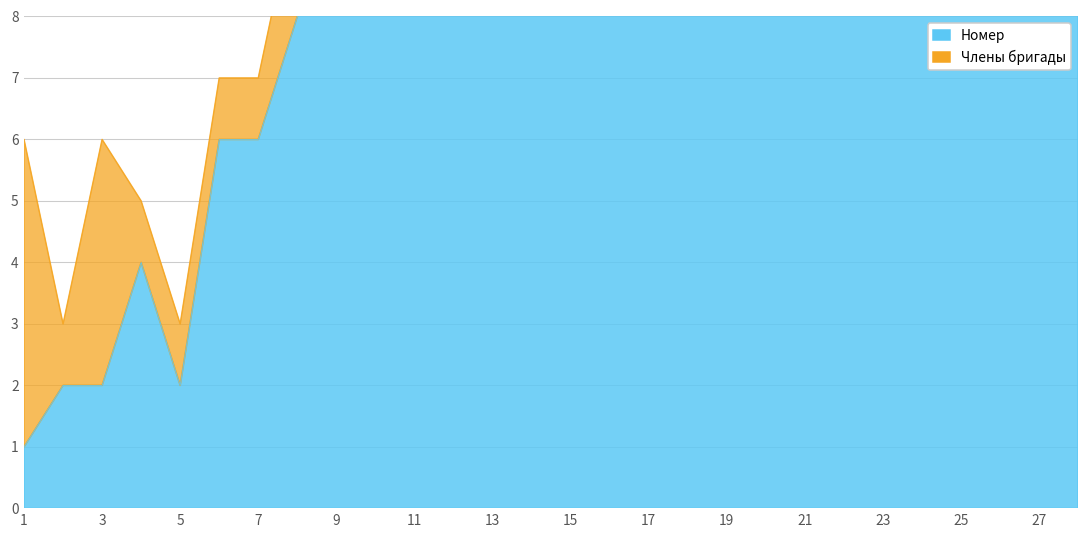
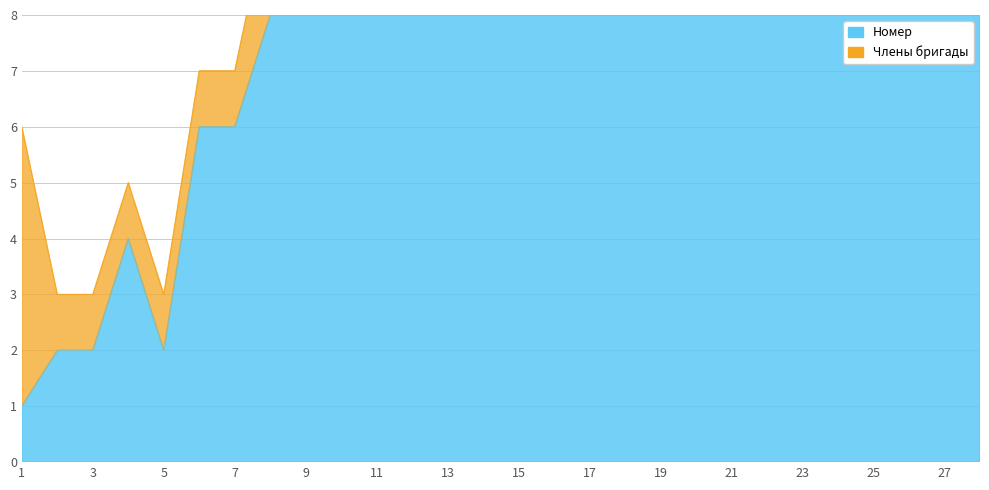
  {
    "Номер": {
      "1": 1,
      "3": 2,
      "5": 2,
      "7": 6
    },
    "Члены бригады": {
      "1": 5,
-     "3": 4,
+     "3": 1,
      "5": 1,
      "7": 1
    }
  }
